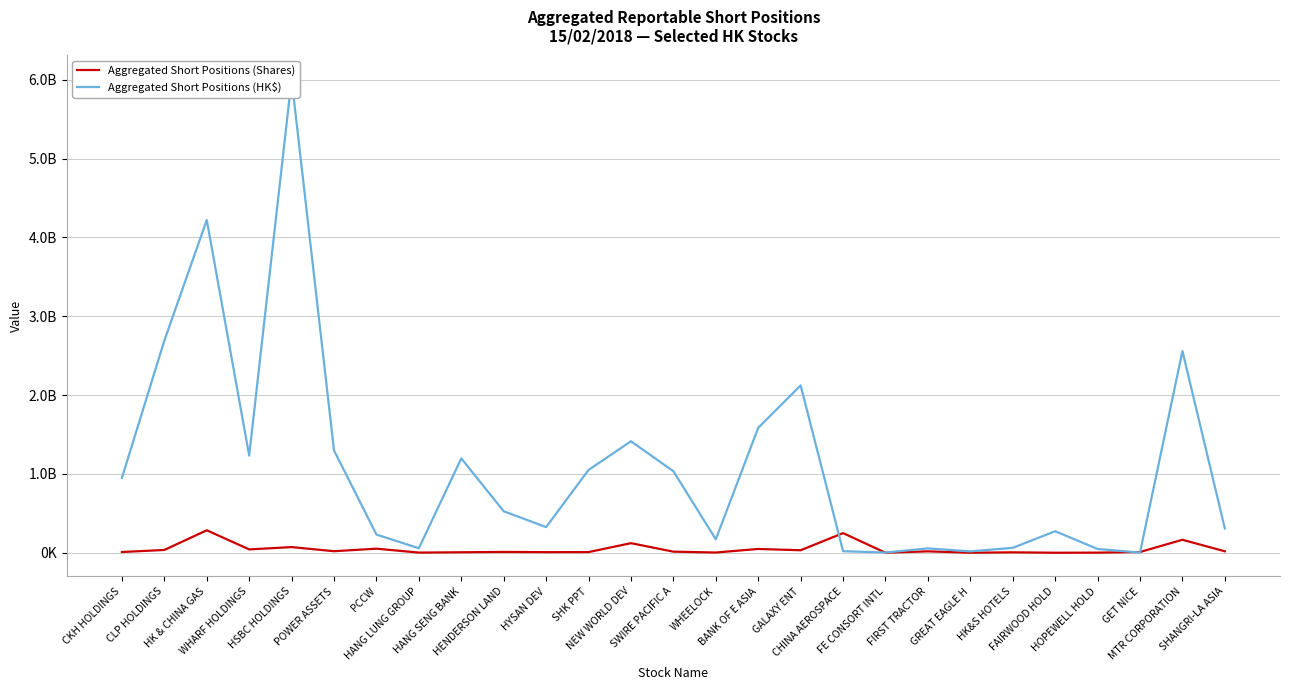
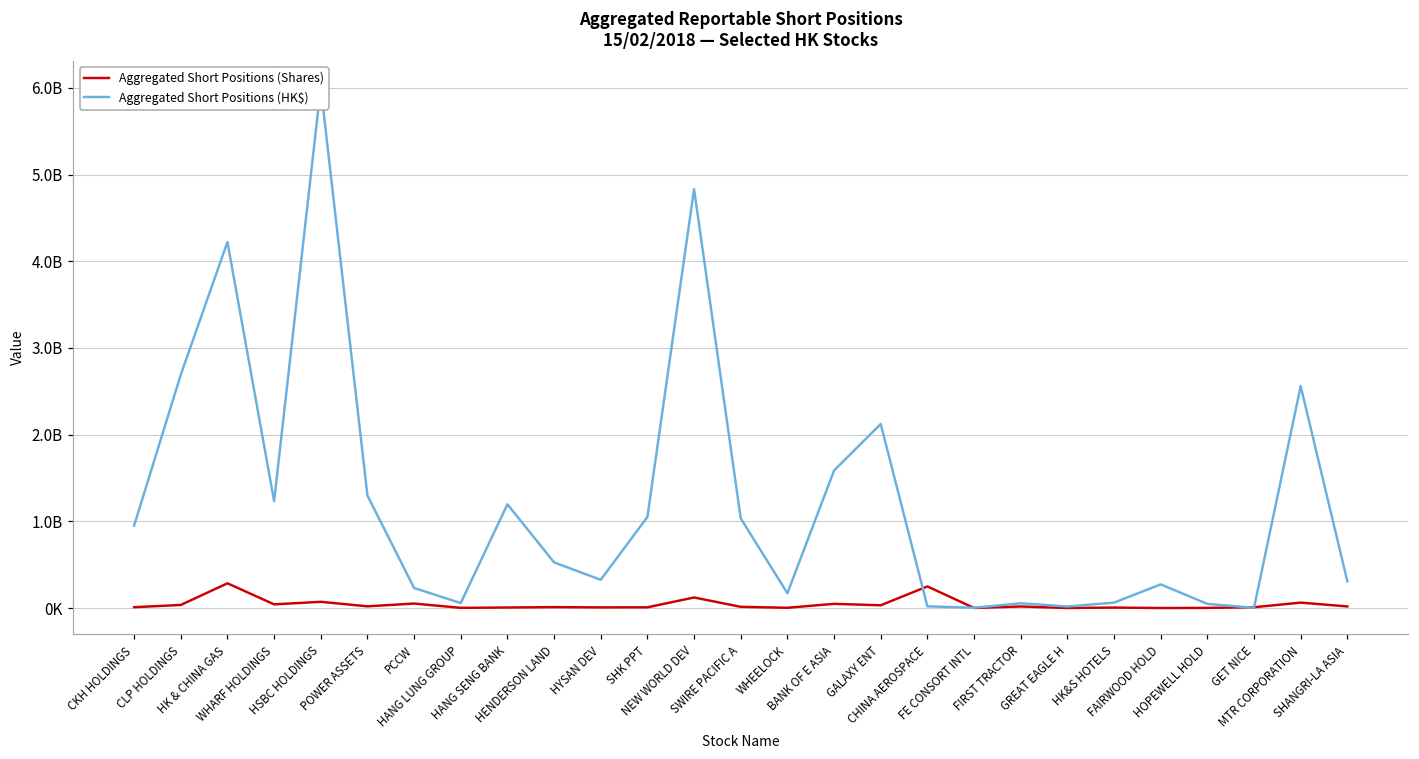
  {
    "Aggregated Short Positions (Shares)": {
      "CKH HOLDINGS": 0,
      "CLP HOLDINGS": 0,
      "HK & CHINA GAS": 300000000,
      "WHARF HOLDINGS": 0,
      "HSBC HOLDINGS": 100000000,
      "POWER ASSETS": 0,
      "PCCW": 100000000,
      "HANG LUNG GROUP": 0,
      "HANG SENG BANK": 0,
      "HENDERSON LAND": 0,
      "HYSAN DEV": 0,
      "SHK PPT": 0,
      "NEW WORLD DEV": 100000000,
      "SWIRE PACIFIC A": 0,
      "WHEELOCK": 0,
      "BANK OF E ASIA": 0,
      "GALAXY ENT": 0,
      "CHINA AEROSPACE": 200000000,
      "FIRST TRACTOR": 0,
      "HK&S HOTELS": 0,
      "FAIRWOOD HOLD": 0,
      "HOPEWELL HOLD": 0,
-     "MTR CORPORATION": 200000000,
+     "MTR CORPORATION": 100000000,
      "SHANGRI-LA ASIA": 0
    },
    "Aggregated Short Positions (HK$)": {
      "CKH HOLDINGS": 1000000000,
      "CLP HOLDINGS": 2700000000,
      "HK & CHINA GAS": 4200000000,
      "WHARF HOLDINGS": 1200000000,
      "POWER ASSETS": 1300000000,
      "PCCW": 200000000,
      "HANG LUNG GROUP": 100000000,
      "HANG SENG BANK": 1200000000,
      "HENDERSON LAND": 500000000,
      "HYSAN DEV": 300000000,
      "SHK PPT": 1100000000,
-     "NEW WORLD DEV": 1400000000,
+     "NEW WORLD DEV": 4800000000,
      "SWIRE PACIFIC A": 1000000000,
      "WHEELOCK": 200000000,
      "BANK OF E ASIA": 1600000000,
      "GALAXY ENT": 2100000000,
      "CHINA AEROSPACE": 0,
      "FIRST TRACTOR": 100000000,
      "HK&S HOTELS": 100000000,
      "FAIRWOOD HOLD": 300000000,
      "HOPEWELL HOLD": 0,
      "MTR CORPORATION": 2600000000,
      "SHANGRI-LA ASIA": 300000000
    }
  }
